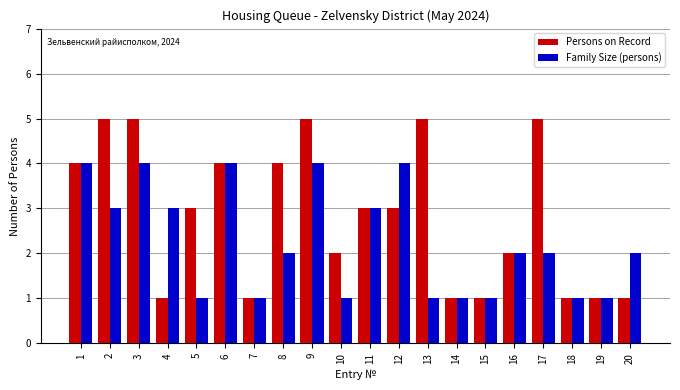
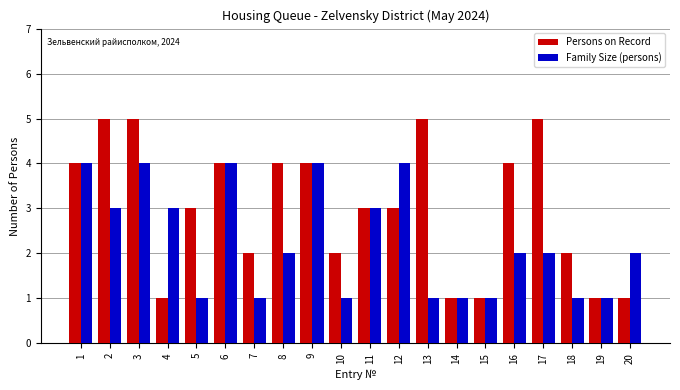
  {
    "Persons on Record": {
      "1": 4,
      "2": 5,
      "3": 5,
      "4": 1,
      "5": 3,
      "6": 4,
-     "7": 1,
+     "7": 2,
      "8": 4,
-     "9": 5,
+     "9": 4,
      "10": 2,
      "11": 3,
      "12": 3,
      "13": 5,
      "14": 1,
      "15": 1,
-     "16": 2,
+     "16": 4,
      "17": 5,
-     "18": 1,
+     "18": 2,
      "19": 1,
      "20": 1
    },
    "Family Size (persons)": {
      "1": 4,
      "2": 3,
      "3": 4,
      "4": 3,
      "5": 1,
      "6": 4,
      "7": 1,
      "8": 2,
      "9": 4,
      "10": 1,
      "11": 3,
      "12": 4,
      "13": 1,
      "14": 1,
      "15": 1,
      "16": 2,
      "17": 2,
      "18": 1,
      "19": 1,
      "20": 2
    }
  }
